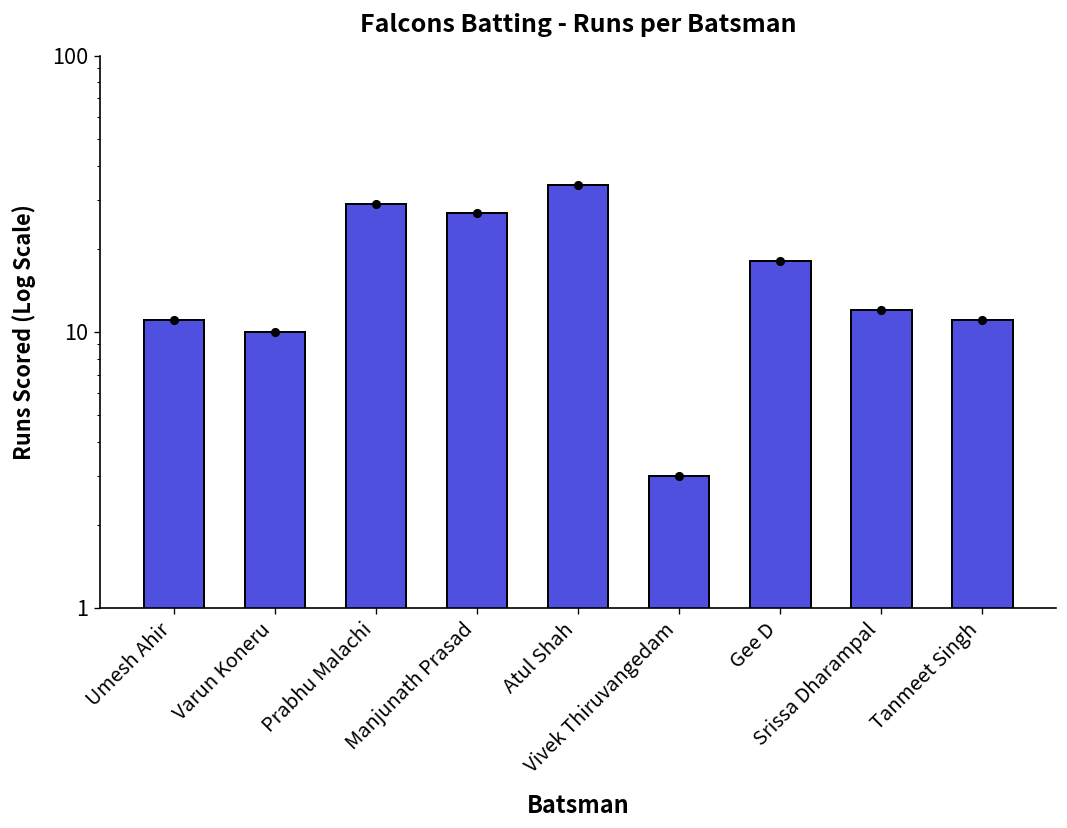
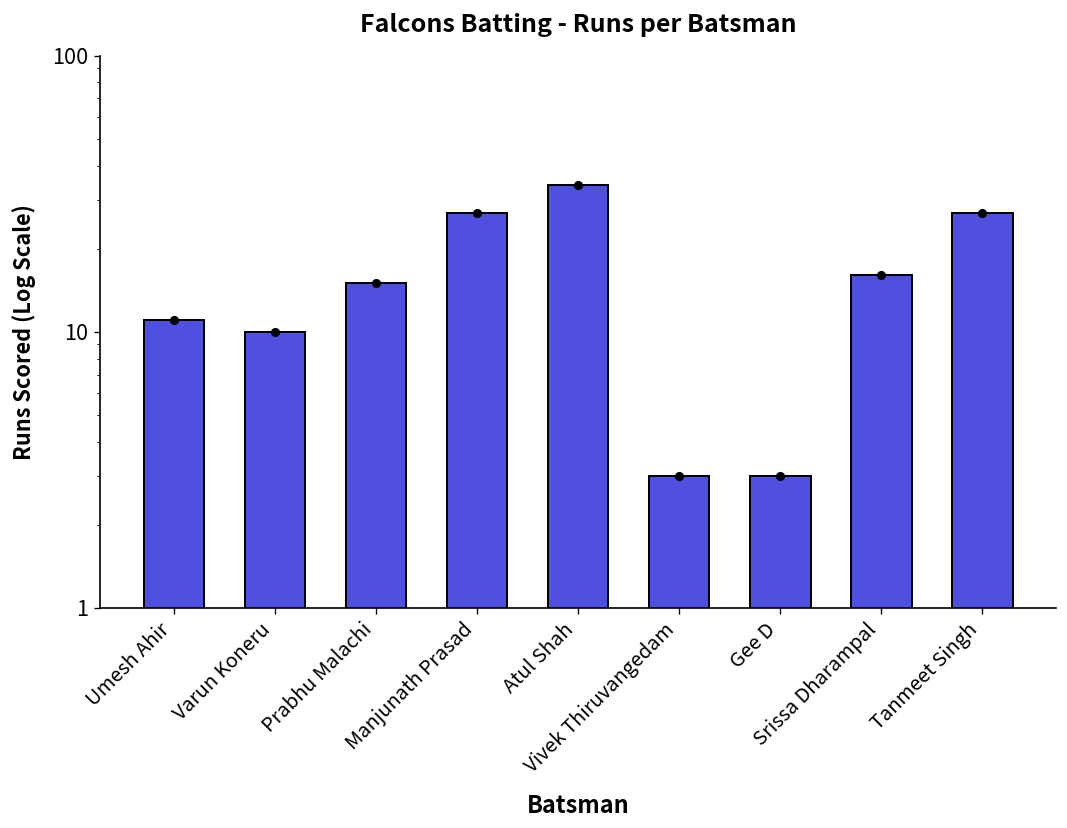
  {
    "Umesh Ahir": 11,
    "Varun Koneru": 10,
-   "Prabhu Malachi": 29,
+   "Prabhu Malachi": 15,
    "Manjunath Prasad": 27,
    "Atul Shah": 34,
    "Vivek Thiruvangedam": 3,
-   "Gee D": 18,
-   "Srissa Dharampal": 12,
-   "Tanmeet Singh": 11
+   "Gee D": 3,
+   "Srissa Dharampal": 16,
+   "Tanmeet Singh": 27
  }
